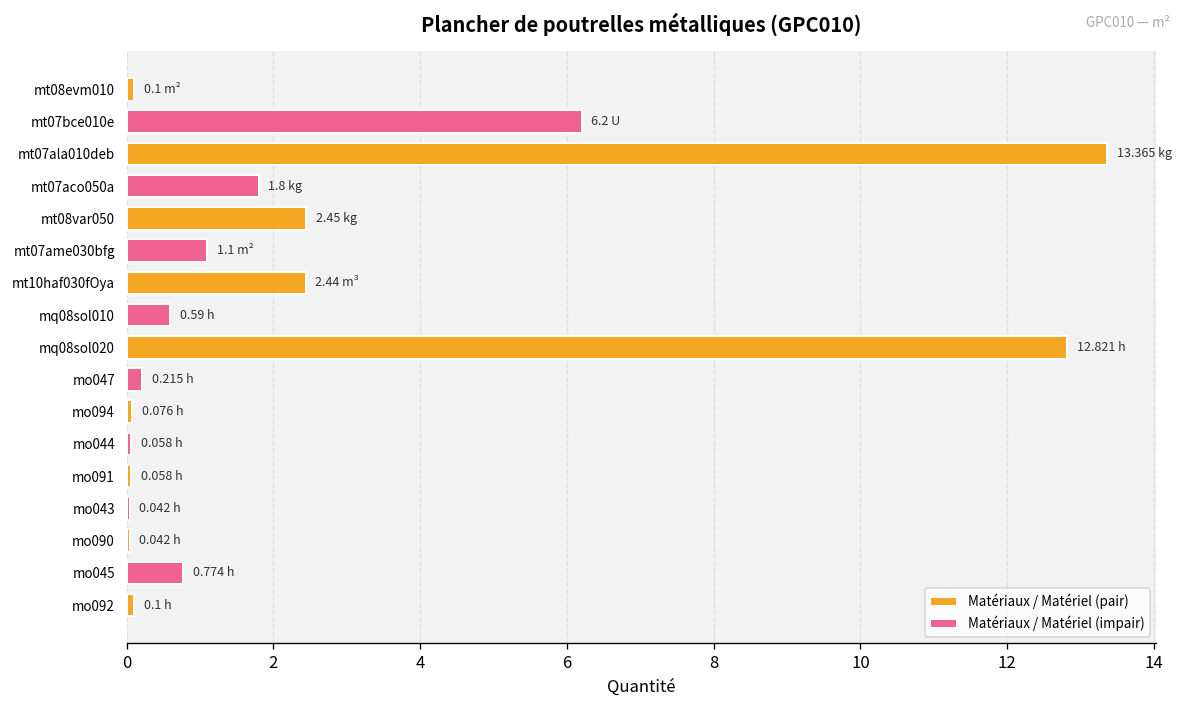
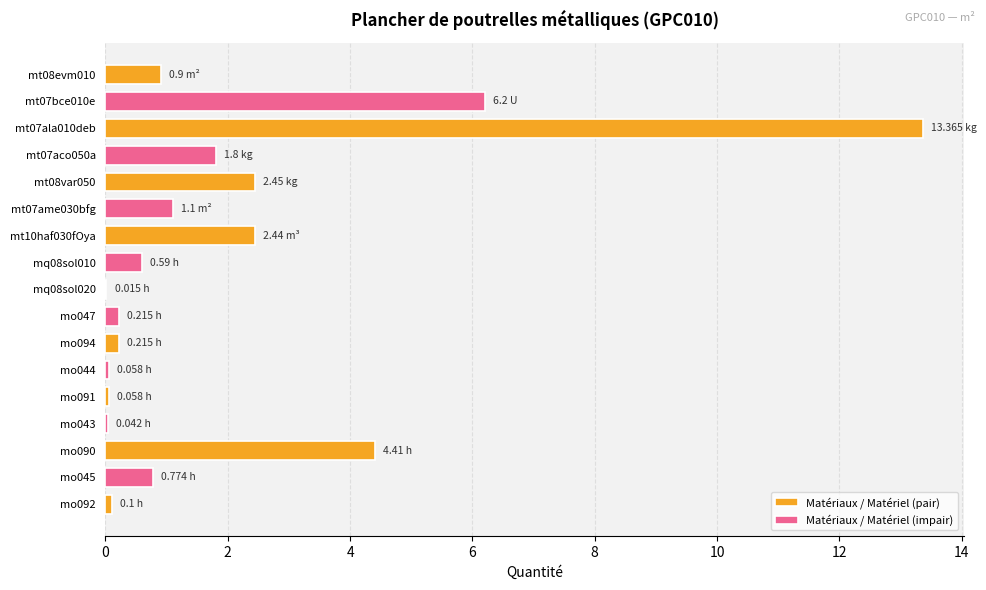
  {
    "Matériaux / Matériel (pair)": {
-     "mt08evm010": 0.1,
+     "mt08evm010": 0.9,
      "mt07ala010deb": 13.365,
      "mt08var050": 2.45,
      "mt10haf030fOya": 2.44,
-     "mq08sol020": 12.821,
-     "mo094": 0.076,
+     "mq08sol020": 0.015,
+     "mo094": 0.215,
      "mo091": 0.058,
-     "mo090": 0.042,
+     "mo090": 4.41,
      "mo092": 0.1
    },
    "Matériaux / Matériel (impair)": {
      "mt07bce010e": 6.2,
      "mt07aco050a": 1.8,
      "mt07ame030bfg": 1.1,
      "mq08sol010": 0.59,
      "mo047": 0.215,
      "mo044": 0.058,
      "mo043": 0.042,
      "mo045": 0.774
    }
  }
